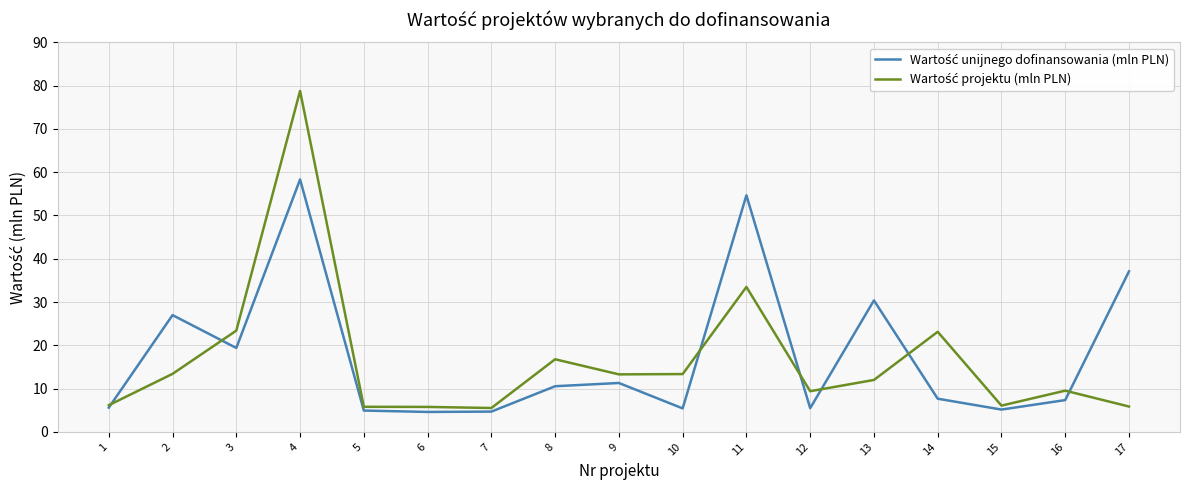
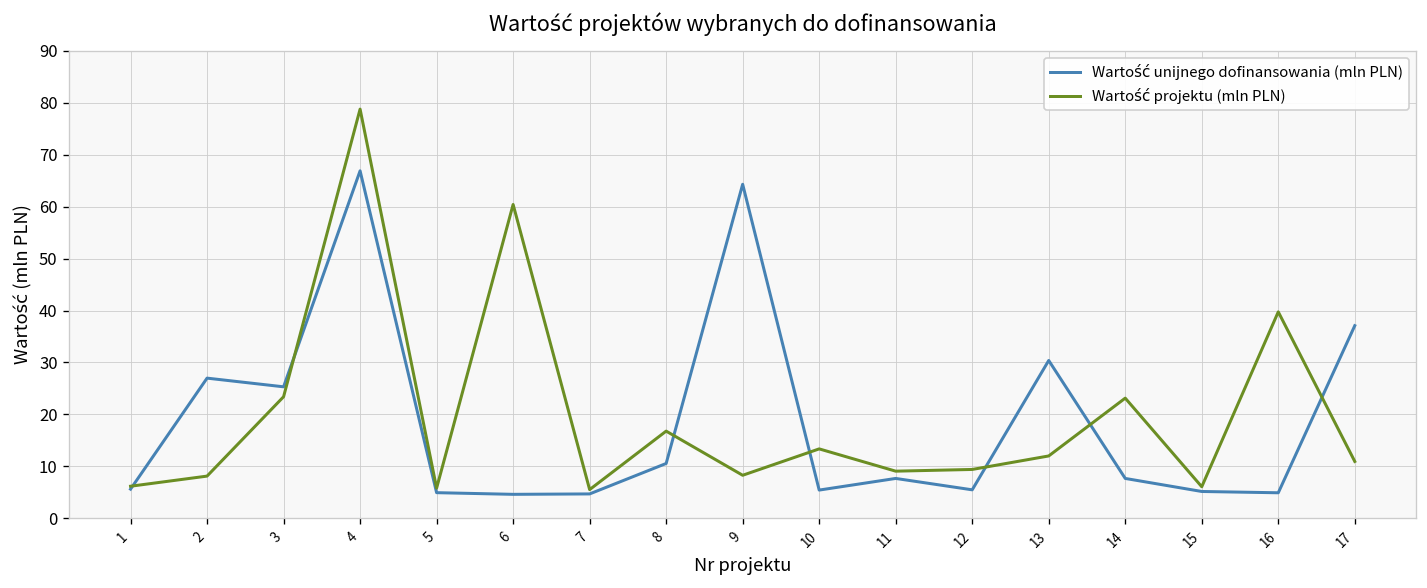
  {
    "Wartość unijnego dofinansowania (mln PLN)": {
      "2": 27,
-     "3": 19,
-     "4": 58,
+     "3": 25,
+     "4": 67,
      "5": 5,
      "6": 5,
      "7": 5,
      "8": 11,
-     "9": 11,
+     "9": 64,
      "10": 5,
-     "11": 55,
+     "11": 8,
      "12": 5,
      "13": 30,
      "14": 8,
      "15": 5,
-     "16": 7,
+     "16": 5,
      "17": 37
    },
    "Wartość projektu (mln PLN)": {
-     "2": 13,
+     "2": 8,
      "3": 23,
      "4": 79,
      "5": 6,
-     "6": 6,
+     "6": 60,
      "7": 6,
      "8": 17,
-     "9": 13,
+     "9": 8,
      "10": 13,
-     "11": 33,
+     "11": 9,
      "12": 9,
      "13": 12,
      "14": 23,
      "15": 6,
-     "16": 10,
-     "17": 6
+     "16": 40,
+     "17": 11
    }
  }
